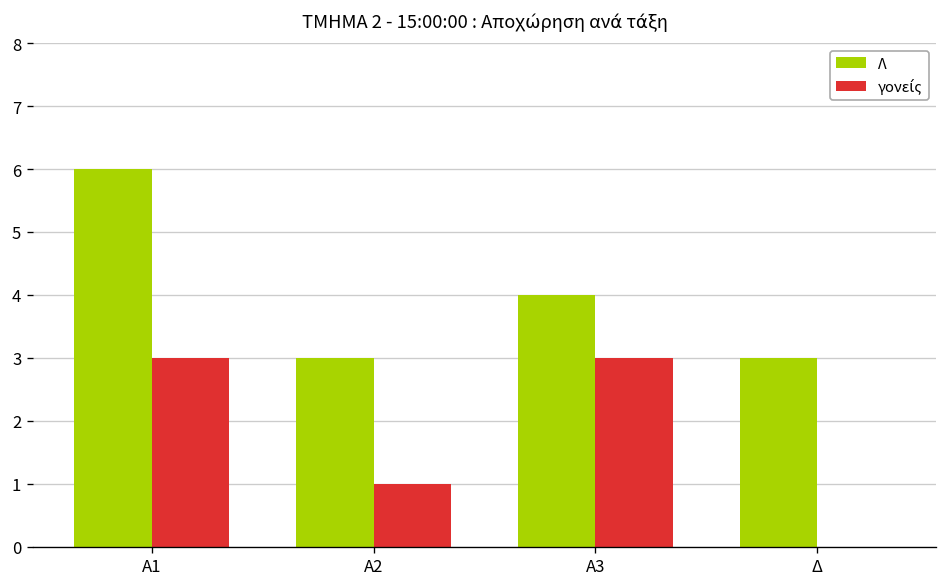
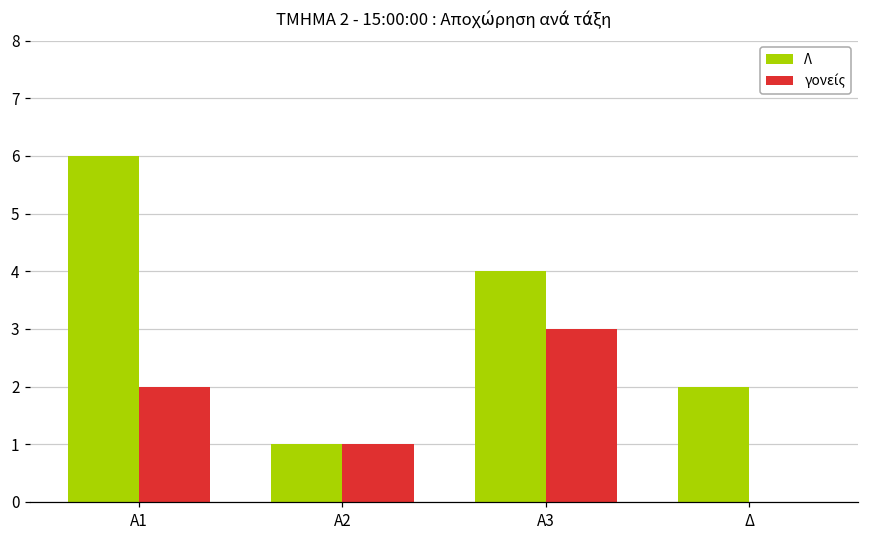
  {
    "Λ": {
      "Α1": 6,
-     "Α2": 3,
+     "Α2": 1,
      "Α3": 4,
-     "Δ": 3
+     "Δ": 2
    },
    "γονείς": {
-     "Α1": 3,
+     "Α1": 2,
      "Α2": 1,
      "Α3": 3,
      "Δ": 0
    }
  }
